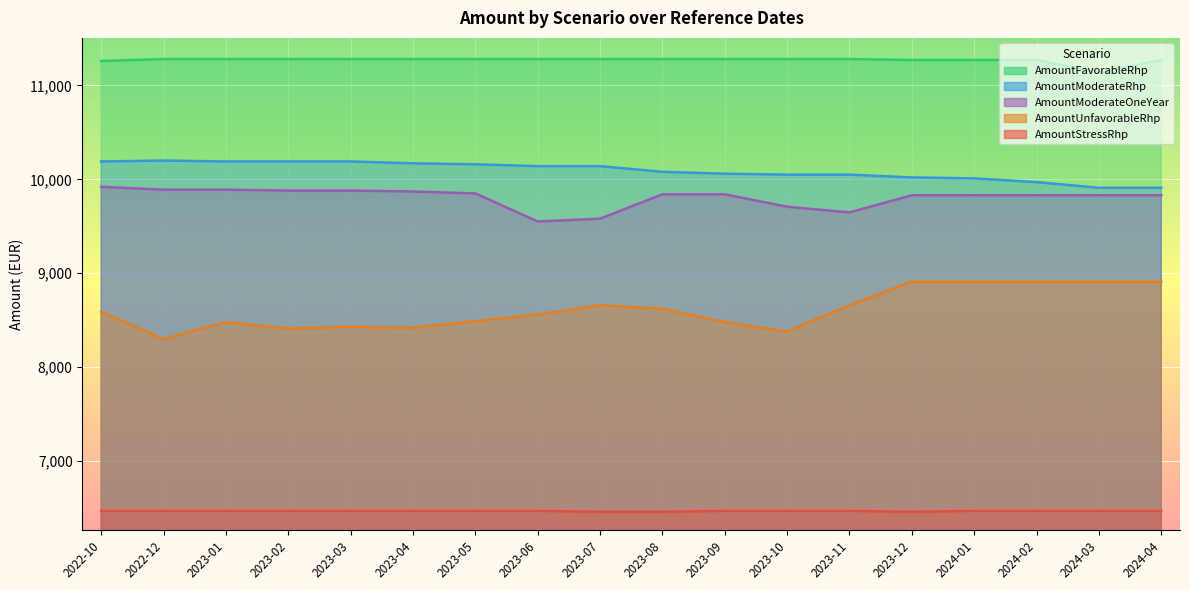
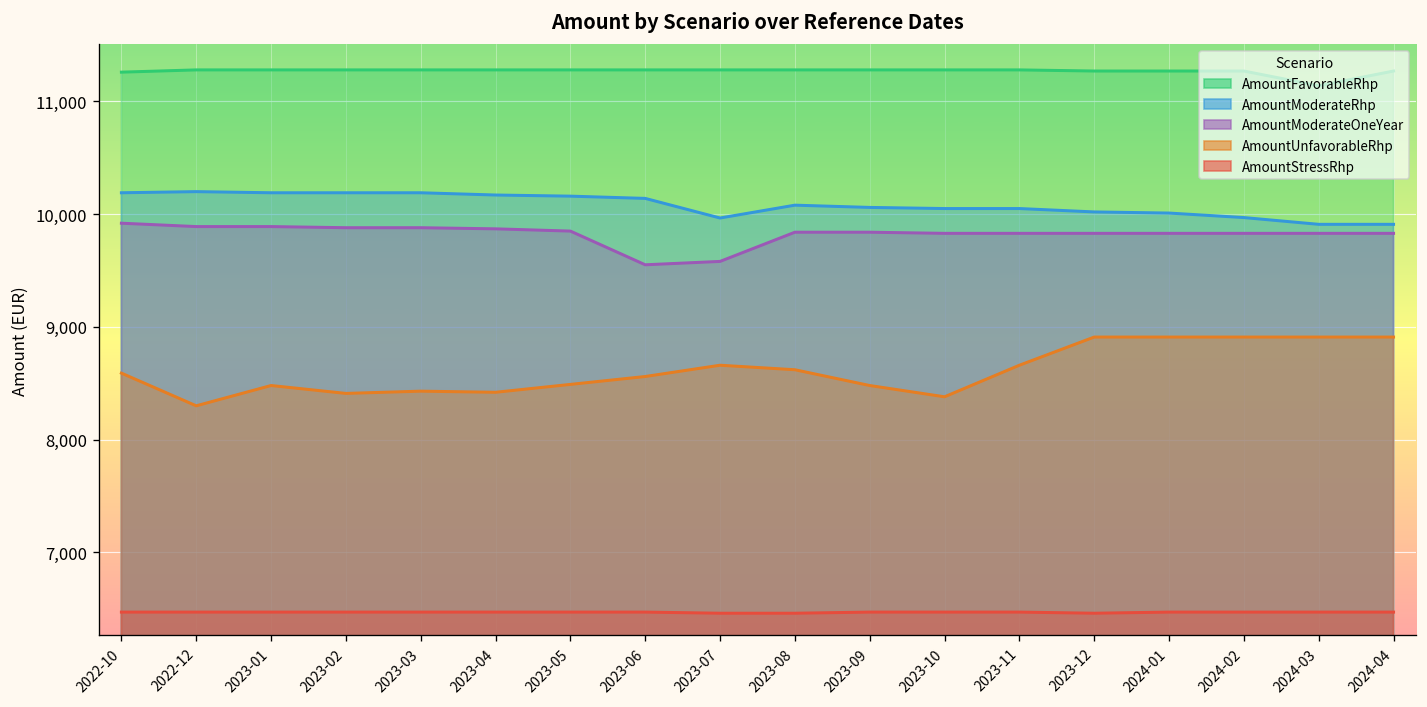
  {
    "AmountFavorableRhp": {
      "2022-10": "11,300",
      "2022-12": "11,300",
      "2023-01": "11,300",
      "2023-02": "11,300",
      "2023-03": "11,300",
      "2023-04": "11,300",
      "2023-05": "11,300",
      "2023-06": "11,300",
      "2023-07": "11,300",
      "2023-08": "11,300",
      "2023-09": "11,300",
      "2023-10": "11,300",
      "2023-11": "11,300",
      "2023-12": "11,300",
      "2024-01": "11,300"
    },
    "AmountModerateRhp": {
      "2022-10": "10,200",
      "2022-12": "10,200",
      "2023-01": "10,200",
      "2023-02": "10,200",
      "2023-03": "10,200",
      "2023-04": "10,200",
      "2023-05": "10,200",
      "2023-06": "10,100",
-     "2023-07": "10,100",
+     "2023-07": "10,000",
      "2023-08": "10,100",
      "2023-09": "10,100",
      "2023-10": "10,100",
      "2023-11": "10,100",
      "2023-12": "10,000",
      "2024-01": "10,000",
      "2024-02": "10,000",
      "2024-03": "9,900",
      "2024-04": "9,900"
    },
    "AmountModerateOneYear": {
      "2022-10": "9,900",
      "2022-12": "9,900",
      "2023-01": "9,900",
      "2023-02": "9,900",
      "2023-03": "9,900",
      "2023-04": "9,900",
      "2023-05": "9,900",
      "2023-06": "9,600",
      "2023-07": "9,600",
      "2023-08": "9,800",
      "2023-09": "9,800",
-     "2023-10": "9,700",
-     "2023-11": "9,600",
+     "2023-10": "9,800",
+     "2023-11": "9,800",
      "2023-12": "9,800",
      "2024-01": "9,800",
      "2024-02": "9,800",
      "2024-03": "9,800",
      "2024-04": "9,800"
    }
  }
